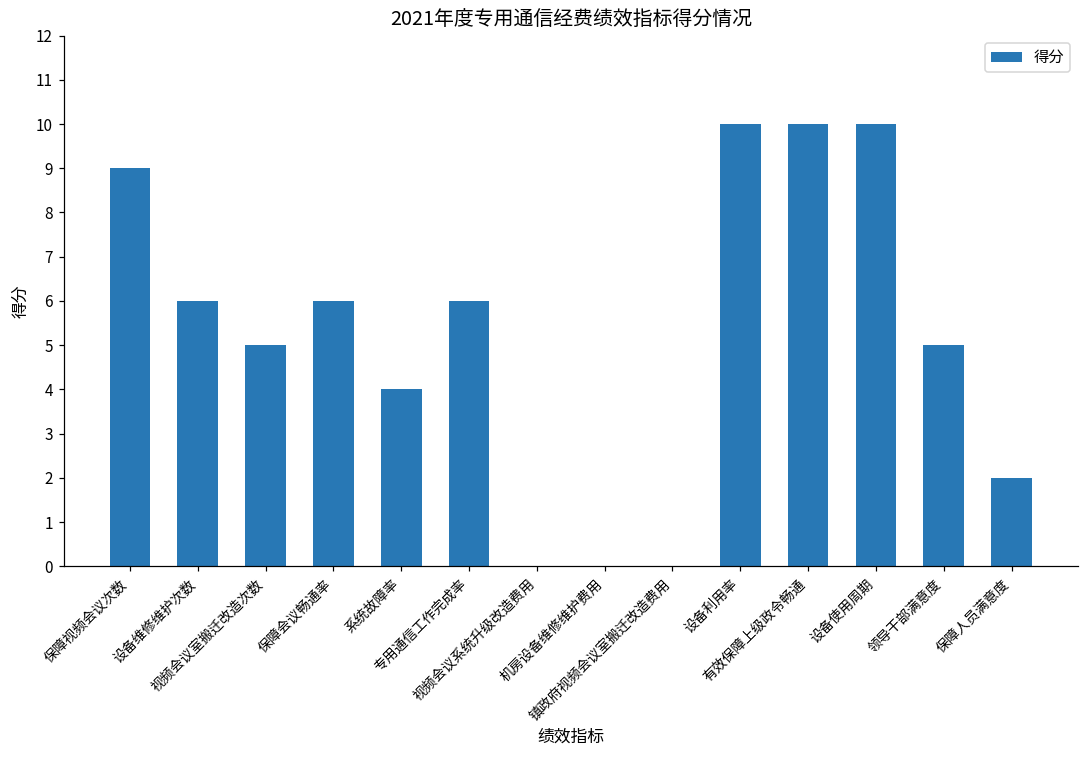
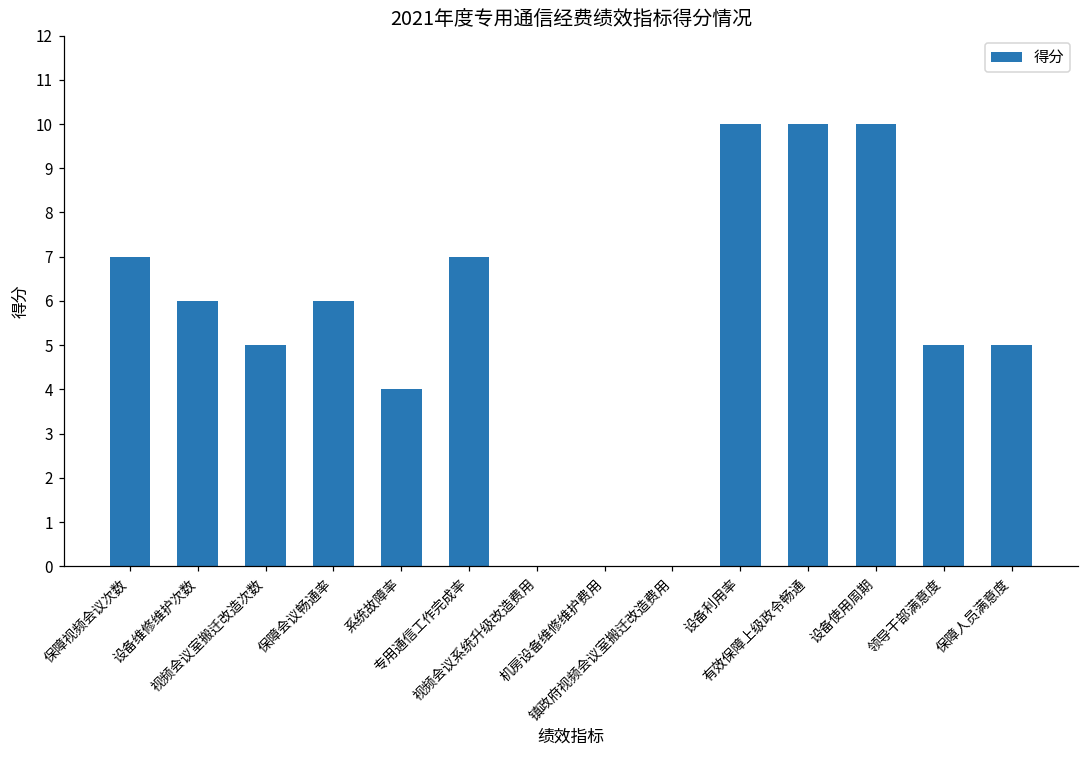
  {
-   "保障视频会议次数": 9,
+   "保障视频会议次数": 7,
    "设备维修维护次数": 6,
    "视频会议室搬迁改造次数": 5,
    "保障会议畅通率": 6,
    "系统故障率": 4,
-   "专用通信工作完成率": 6,
+   "专用通信工作完成率": 7,
    "视频会议系统升级改造费用": 0,
    "机房设备维修维护费用": 0,
    "镇政府视频会议室搬迁改造费用": 0,
    "设备利用率": 10,
    "有效保障上级政令畅通": 10,
    "设备使用周期": 10,
    "领导干部满意度": 5,
-   "保障人员满意度": 2
+   "保障人员满意度": 5
  }
